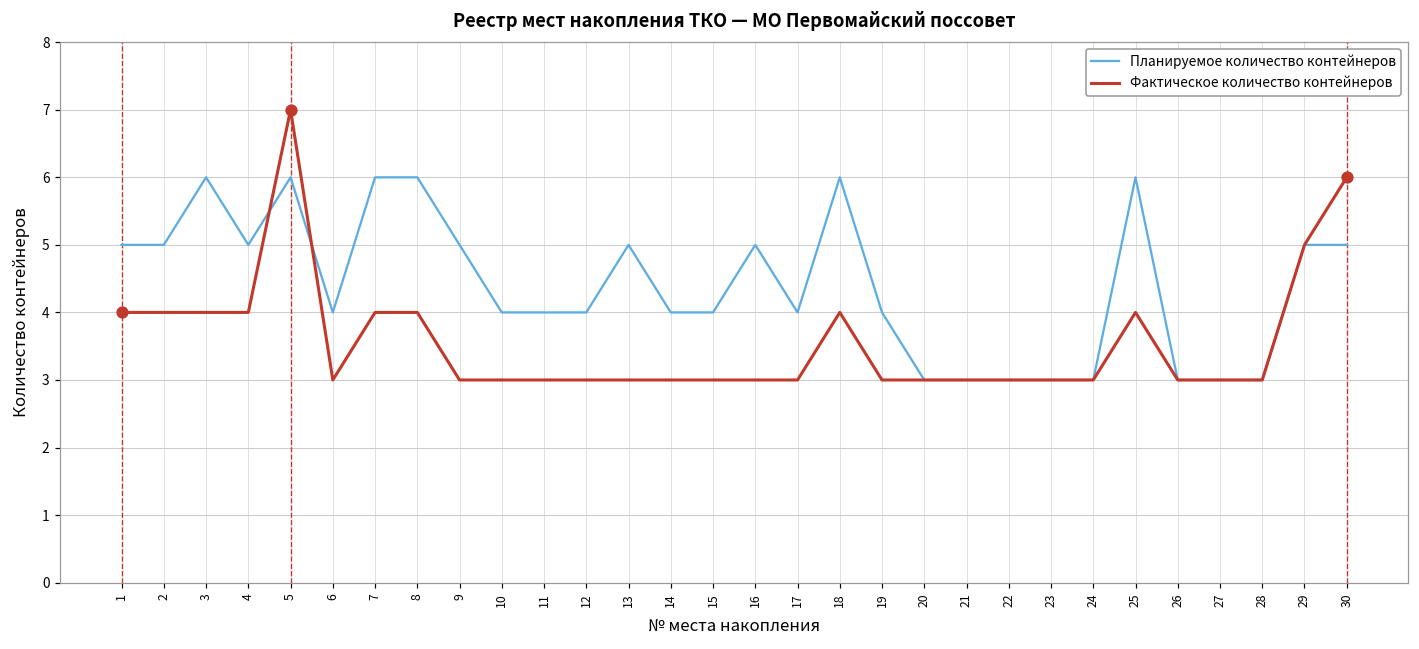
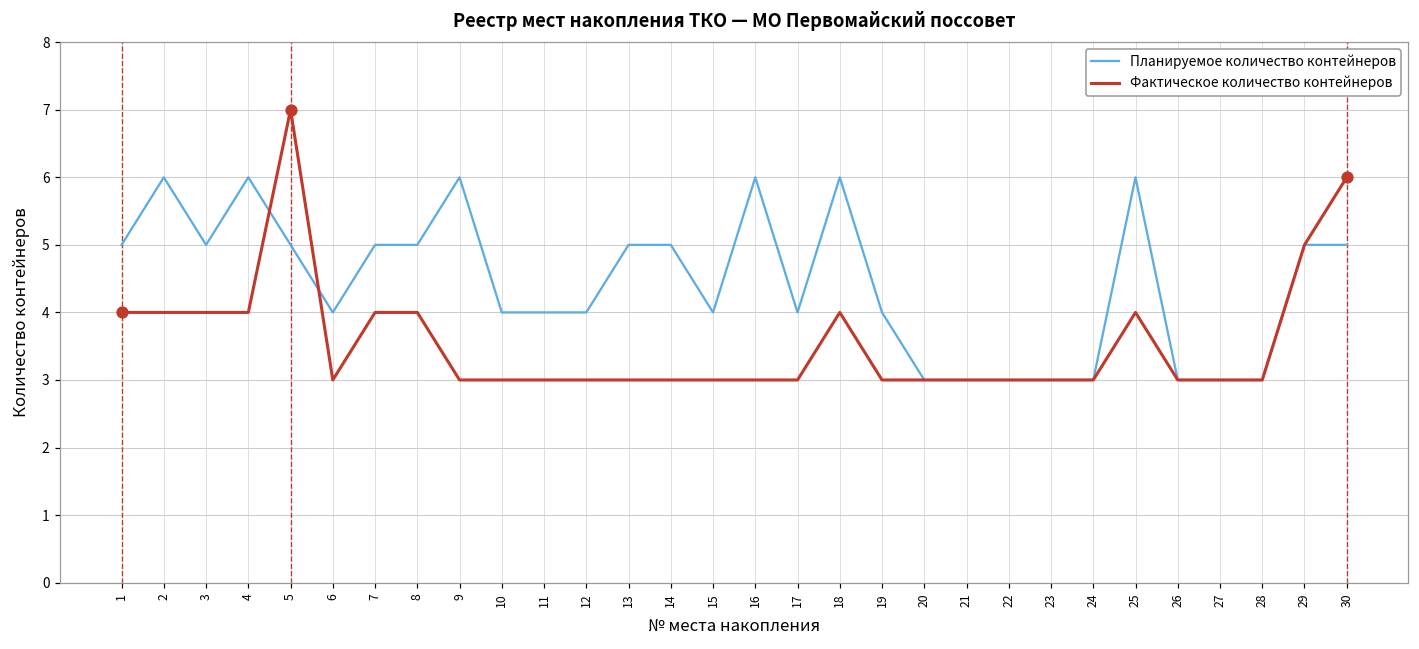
  {
    "Планируемое количество контейнеров": {
      "1": 5,
-     "2": 5,
-     "3": 6,
-     "4": 5,
-     "5": 6,
+     "2": 6,
+     "3": 5,
+     "4": 6,
+     "5": 5,
      "6": 4,
-     "7": 6,
-     "8": 6,
-     "9": 5,
+     "7": 5,
+     "8": 5,
+     "9": 6,
      "10": 4,
      "11": 4,
      "12": 4,
      "13": 5,
-     "14": 4,
+     "14": 5,
      "15": 4,
-     "16": 5,
+     "16": 6,
      "17": 4,
      "18": 6,
      "19": 4,
      "25": 6,
      "30": 5
    }
  }
